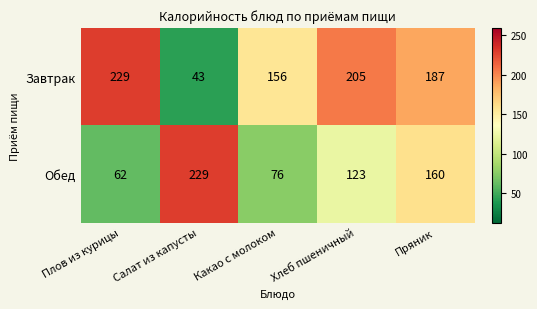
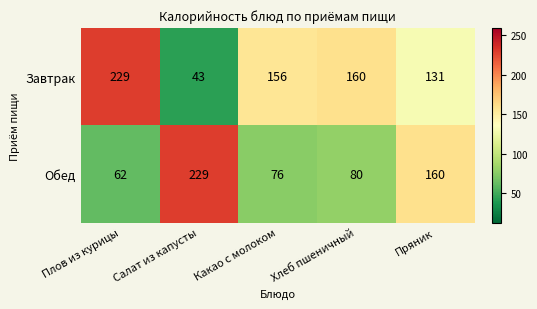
  {
    "Завтрак": {
      "Плов из курицы": 229,
      "Салат из капусты": 43,
      "Какао с молоком": 156,
-     "Хлеб пшеничный": 205,
-     "Пряник": 187
+     "Хлеб пшеничный": 160,
+     "Пряник": 131
    },
    "Обед": {
      "Плов из курицы": 62,
      "Салат из капусты": 229,
      "Какао с молоком": 76,
-     "Хлеб пшеничный": 123,
+     "Хлеб пшеничный": 80,
      "Пряник": 160
    }
  }
